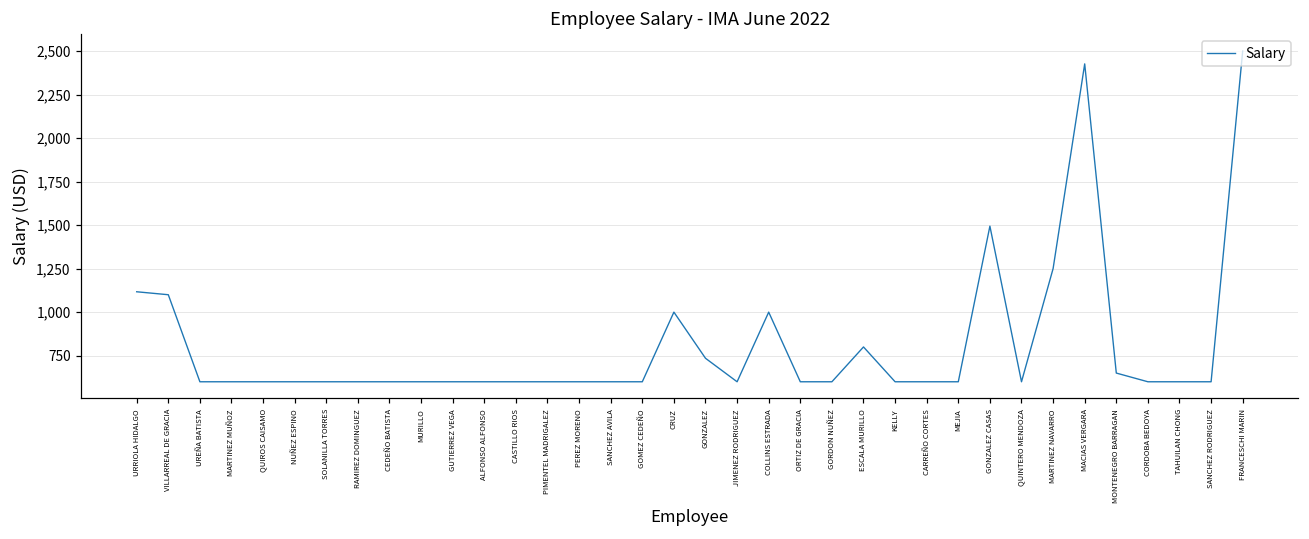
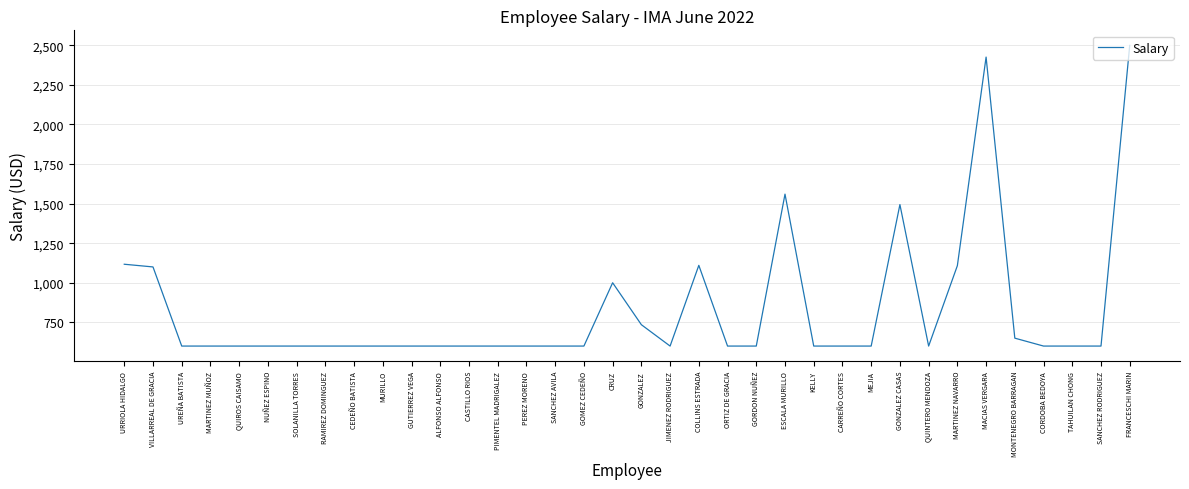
  {
    "URRIOLA HIDALGO": "1,120",
    "VILLARREAL DE GRACIA": "1,100",
    "UREÑA BATISTA": "600",
    "MARTINEZ MUÑOZ": "600",
    "QUIROS CAISAMO": "600",
    "NUÑEZ ESPINO": "600",
    "SOLANILLA TORRES": "600",
    "RAMIREZ DOMINGUEZ": "600",
    "CEDEÑO BATISTA": "600",
    "MURILLO": "600",
    "GUTIERREZ VEGA": "600",
    "ALFONSO ALFONSO": "600",
    "CASTILLO RIOS": "600",
    "PIMENTEL MADRIGALEZ": "600",
    "PEREZ MORENO": "600",
    "SANCHEZ AVILA": "600",
    "GOMEZ CEDEÑO": "600",
    "CRUZ": "1,000",
    "GONZALEZ": "740",
    "JIMENEZ RODRIGUEZ": "600",
-   "COLLINS ESTRADA": "1,000",
+   "COLLINS ESTRADA": "1,110",
    "ORTIZ DE GRACIA": "600",
    "GORDON NUÑEZ": "600",
-   "ESCALA MURILLO": "800",
+   "ESCALA MURILLO": "1,560",
    "KELLY": "600",
    "CARREÑO CORTES": "600",
    "MEJIA": "600",
    "GONZALEZ CASAS": "1,490",
    "QUINTERO MENDOZA": "600",
-   "MARTINEZ NAVARRO": "1,250",
+   "MARTINEZ NAVARRO": "1,110",
    "MACIAS VERGARA": "2,430",
    "MONTENEGRO BARRAGAN": "650",
    "CORDOBA BEDOYA": "600",
    "TAHUILAN CHONG": "600",
    "SANCHEZ RODRIGUEZ": "600"
  }
